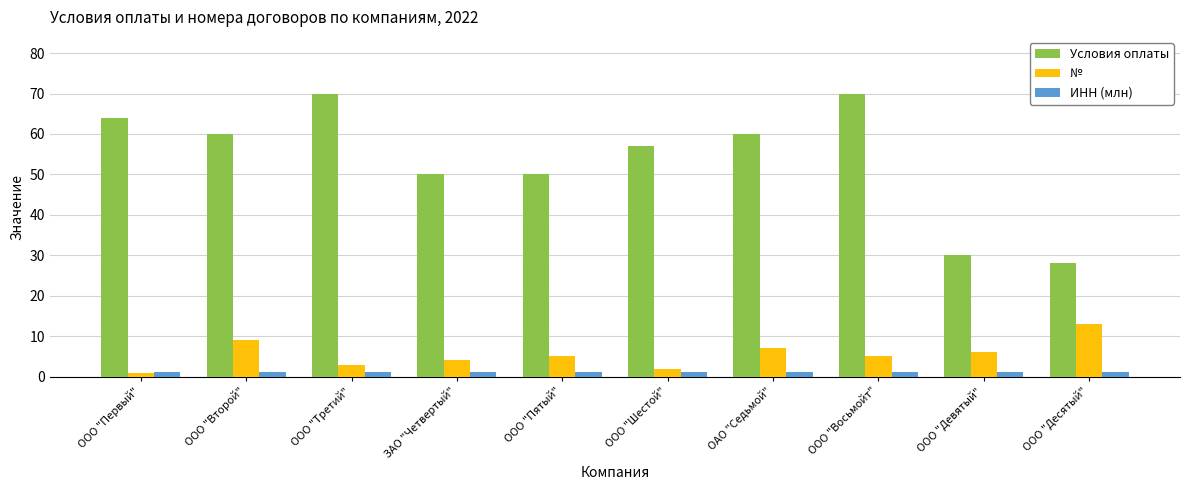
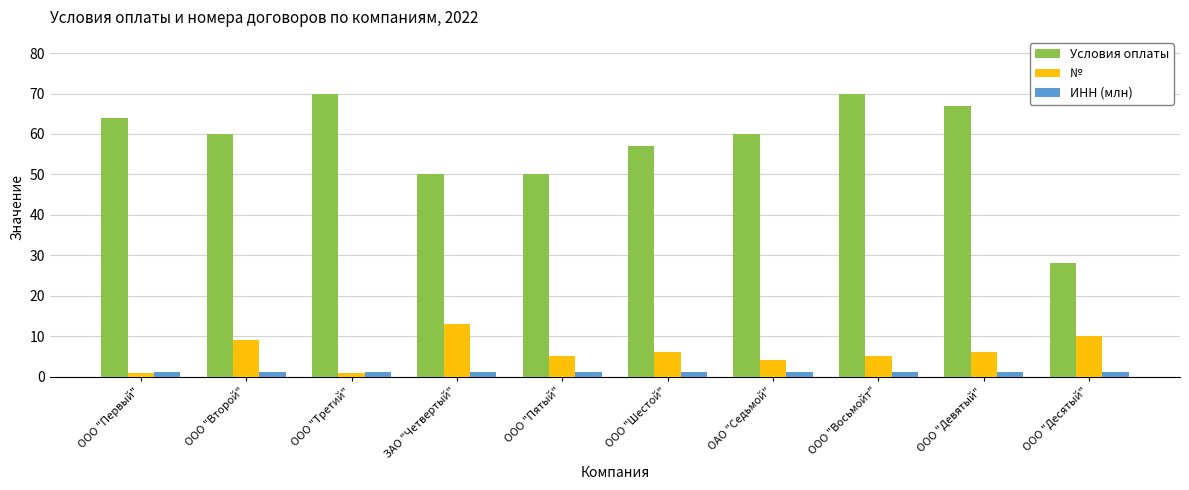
  {
    "Условия оплаты": {
      "ООО \"Первый\"": 64,
      "ООО \"Второй\"": 60,
      "ООО \"Третий\"": 70,
      "ЗАО \"Четвертый\"": 50,
      "ООО \"Пятый\"": 50,
      "ООО \"Шестой\"": 57,
      "ОАО \"Седьмой\"": 60,
      "ООО \"Восьмойт\"": 70,
-     "ООО \"Девятый\"": 30,
+     "ООО \"Девятый\"": 67,
      "ООО \"Десятый\"": 28
    },
    "№": {
      "ООО \"Первый\"": 1,
      "ООО \"Второй\"": 9,
-     "ООО \"Третий\"": 3,
-     "ЗАО \"Четвертый\"": 4,
+     "ООО \"Третий\"": 1,
+     "ЗАО \"Четвертый\"": 13,
      "ООО \"Пятый\"": 5,
-     "ООО \"Шестой\"": 2,
-     "ОАО \"Седьмой\"": 7,
+     "ООО \"Шестой\"": 6,
+     "ОАО \"Седьмой\"": 4,
      "ООО \"Восьмойт\"": 5,
      "ООО \"Девятый\"": 6,
-     "ООО \"Десятый\"": 13
+     "ООО \"Десятый\"": 10
    },
    "ИНН (млн)": {
      "ООО \"Первый\"": 1,
      "ООО \"Второй\"": 1,
      "ООО \"Третий\"": 1,
      "ЗАО \"Четвертый\"": 1,
      "ООО \"Пятый\"": 1,
      "ООО \"Шестой\"": 1,
      "ОАО \"Седьмой\"": 1,
      "ООО \"Восьмойт\"": 1,
      "ООО \"Девятый\"": 1,
      "ООО \"Десятый\"": 1
    }
  }
